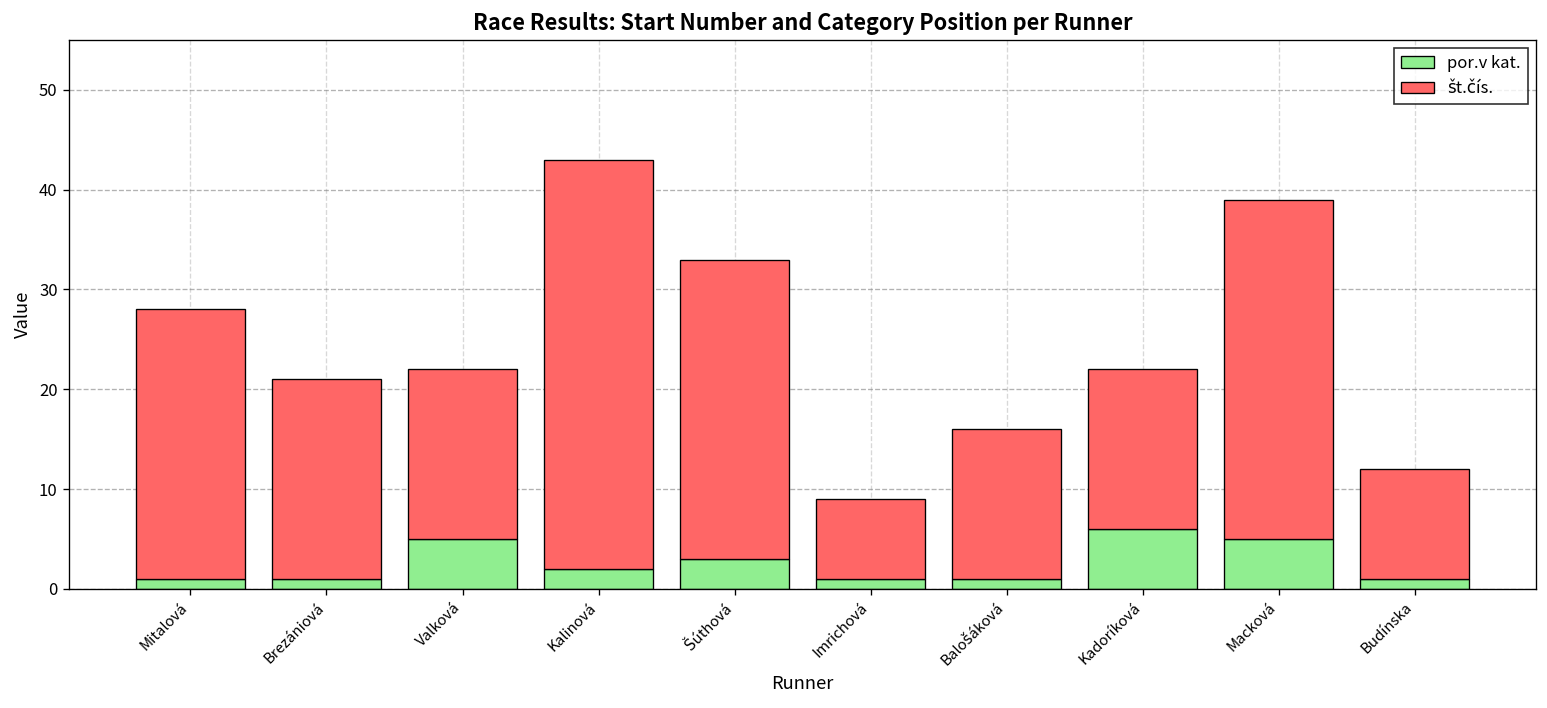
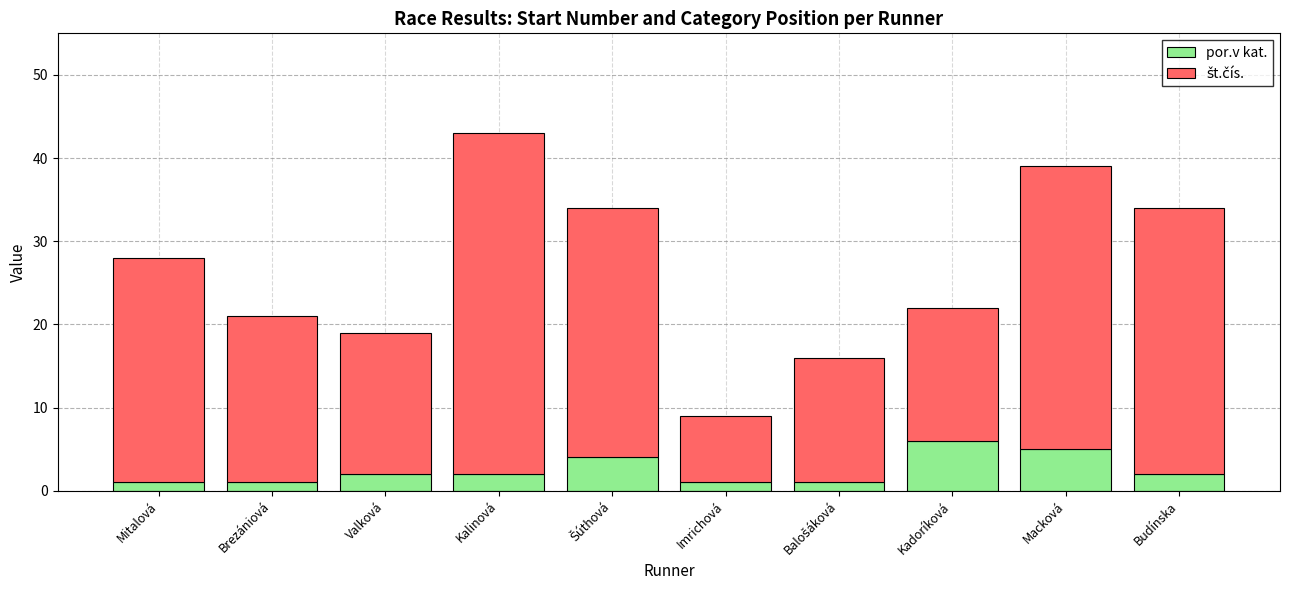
  {
    "por.v kat.": {
      "Mitalová": 1,
      "Brezániová": 1,
-     "Valková": 5,
+     "Valková": 2,
      "Kalinová": 2,
-     "Šúthová": 3,
+     "Šúthová": 4,
      "Imrichová": 1,
      "Balošáková": 1,
      "Kadoríková": 6,
      "Macková": 5,
-     "Budínska": 1
+     "Budínska": 2
    },
    "št.čís.": {
      "Mitalová": 27,
      "Brezániová": 20,
      "Valková": 17,
      "Kalinová": 41,
      "Šúthová": 30,
      "Imrichová": 8,
      "Balošáková": 15,
      "Kadoríková": 16,
      "Macková": 34,
-     "Budínska": 11
+     "Budínska": 32
    }
  }
